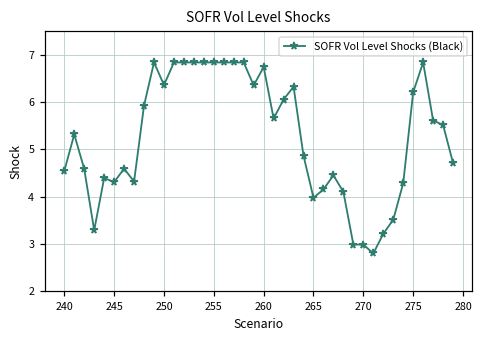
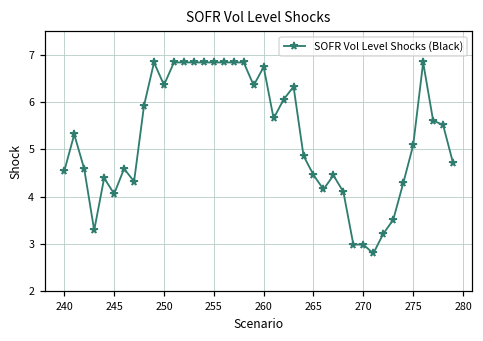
  {
    "240": 4.5,
-   "245": 4.3,
+   "245": 4.1,
    "250": 6.4,
    "255": 6.8,
    "260": 6.7,
-   "265": 4.0,
+   "265": 4.5,
    "270": 3.0,
-   "275": 6.2
+   "275": 5.1
  }
